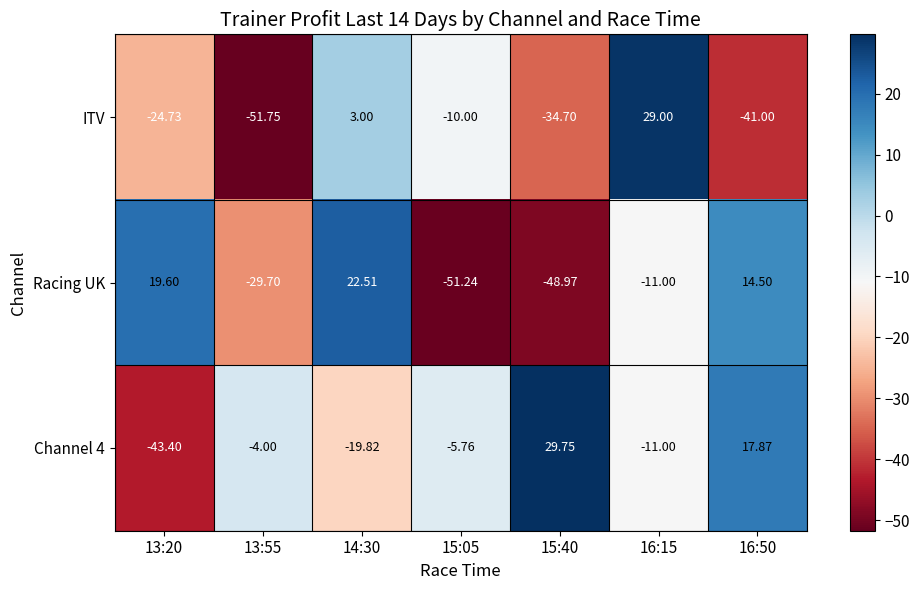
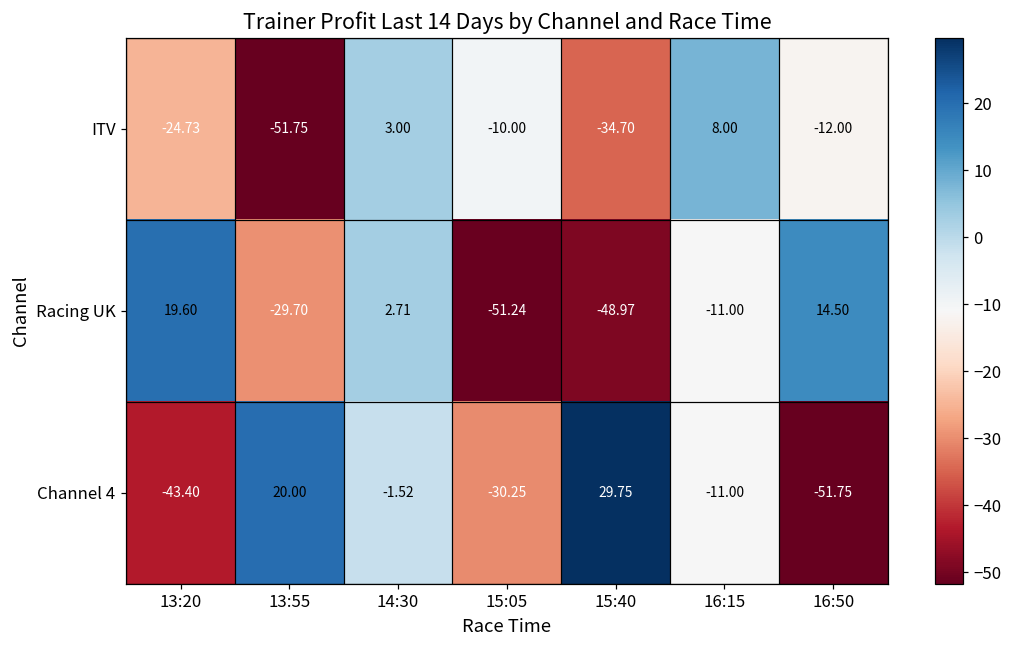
  {
    "ITV": {
      "13:20": -24.73,
      "13:55": -51.75,
      "14:30": 3.00,
      "15:05": -10.00,
      "15:40": -34.70,
-     "16:15": 29.00,
-     "16:50": -41.00
+     "16:15": 8.00,
+     "16:50": -12.00
    },
    "Racing UK": {
      "13:20": 19.60,
      "13:55": -29.70,
-     "14:30": 22.51,
+     "14:30": 2.71,
      "15:05": -51.24,
      "15:40": -48.97,
      "16:15": -11.00,
      "16:50": 14.50
    },
    "Channel 4": {
      "13:20": -43.40,
-     "13:55": -4.00,
-     "14:30": -19.82,
-     "15:05": -5.76,
+     "13:55": 20.00,
+     "14:30": -1.52,
+     "15:05": -30.25,
      "15:40": 29.75,
      "16:15": -11.00,
-     "16:50": 17.87
+     "16:50": -51.75
    }
  }
